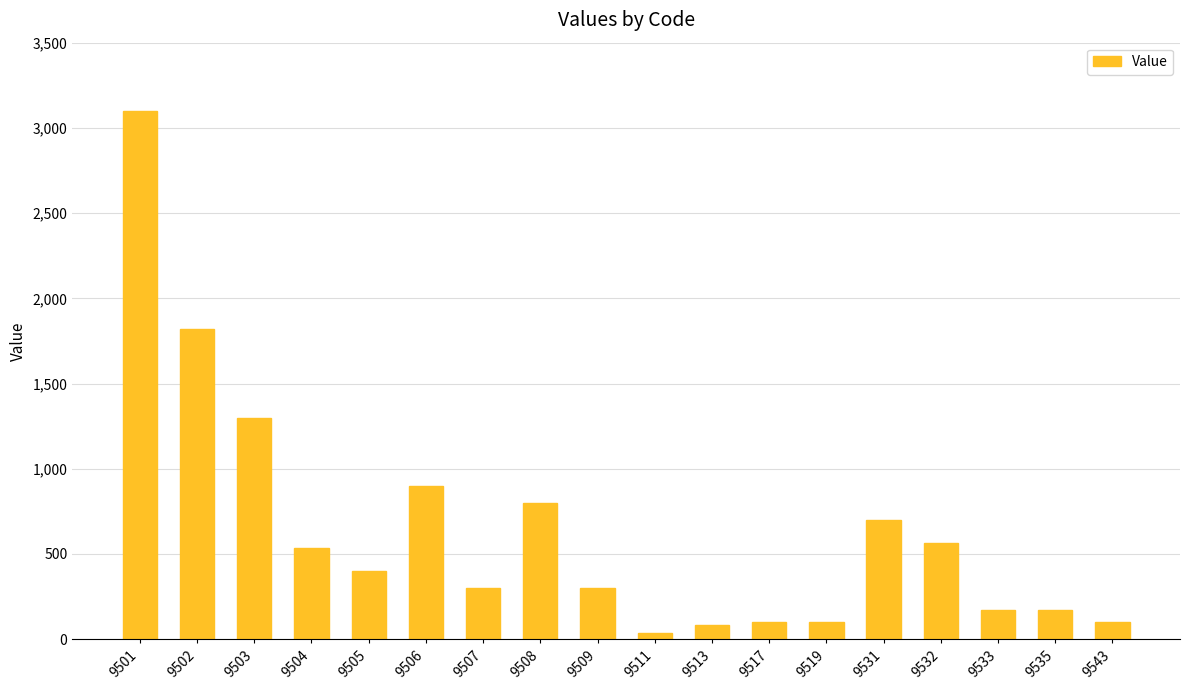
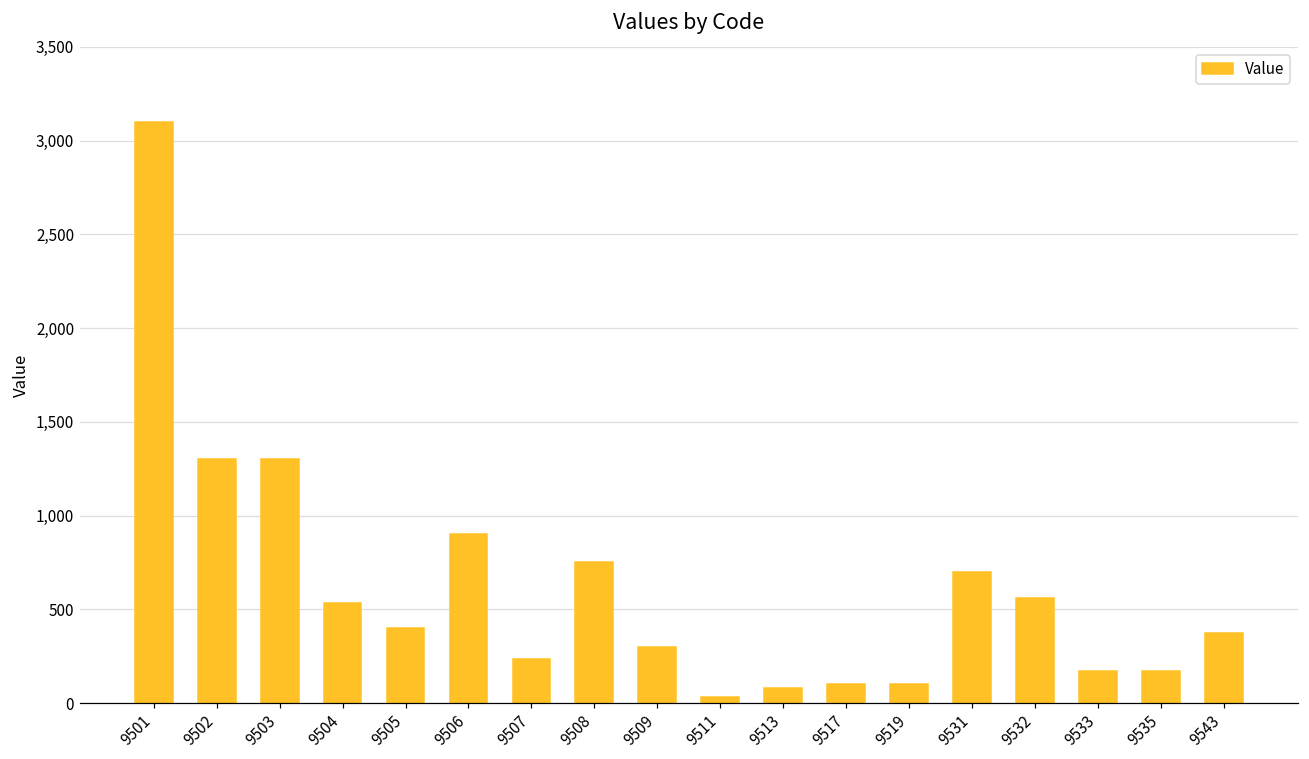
  {
    "9501": "3,100",
-   "9502": "1,820",
+   "9502": "1,300",
    "9503": "1,300",
    "9504": "540",
    "9505": "400",
    "9506": "900",
-   "9507": "300",
-   "9508": "800",
+   "9507": "240",
+   "9508": "750",
    "9509": "300",
    "9511": "40",
    "9513": "80",
    "9517": "100",
    "9519": "100",
    "9531": "700",
    "9532": "560",
    "9533": "170",
    "9535": "170",
-   "9543": "100"
+   "9543": "380"
  }
